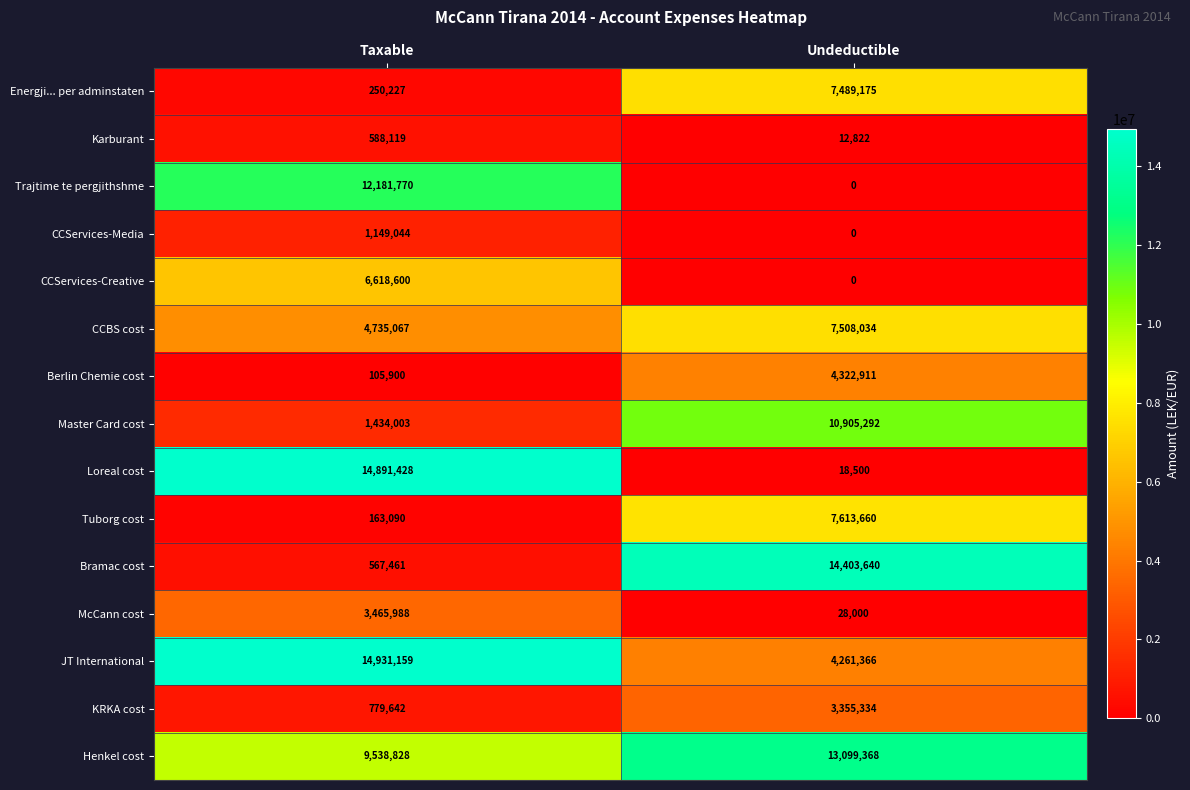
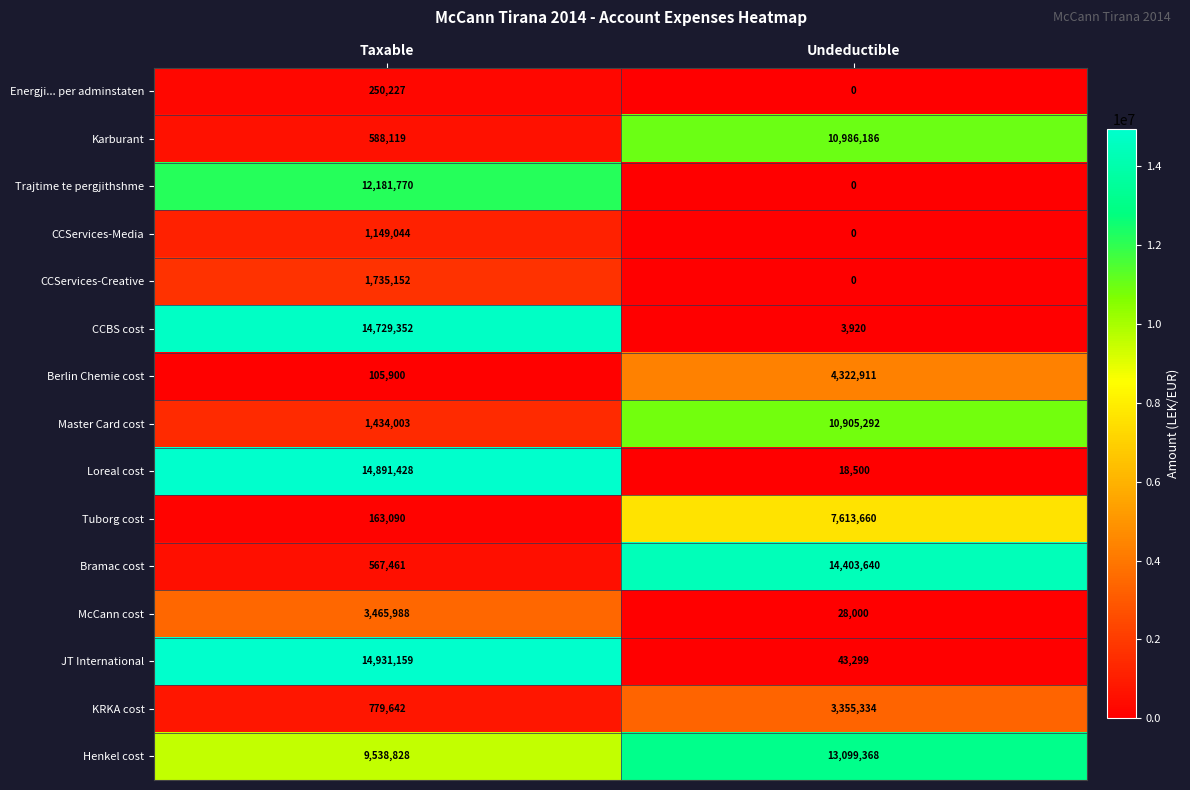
  {
    "Energji... per adminstaten": {
      "Taxable": "250,227",
-     "Undeductible": "7,489,175"
+     "Undeductible": "0"
    },
    "Karburant": {
      "Taxable": "588,119",
-     "Undeductible": "12,822"
+     "Undeductible": "10,986,186"
    },
    "Trajtime te pergjithshme": {
      "Taxable": "12,181,770",
      "Undeductible": "0"
    },
    "CCServices-Media": {
      "Taxable": "1,149,044",
      "Undeductible": "0"
    },
    "CCServices-Creative": {
-     "Taxable": "6,618,600",
+     "Taxable": "1,735,152",
      "Undeductible": "0"
    },
    "CCBS cost": {
-     "Taxable": "4,735,067",
-     "Undeductible": "7,508,034"
+     "Taxable": "14,729,352",
+     "Undeductible": "3,920"
    },
    "Berlin Chemie cost": {
      "Taxable": "105,900",
      "Undeductible": "4,322,911"
    },
    "Master Card cost": {
      "Taxable": "1,434,003",
      "Undeductible": "10,905,292"
    },
    "Loreal cost": {
      "Taxable": "14,891,428",
      "Undeductible": "18,500"
    },
    "Tuborg cost": {
      "Taxable": "163,090",
      "Undeductible": "7,613,660"
    },
    "Bramac cost": {
      "Taxable": "567,461",
      "Undeductible": "14,403,640"
    },
    "McCann cost": {
      "Taxable": "3,465,988",
      "Undeductible": "28,000"
    },
    "JT International": {
      "Taxable": "14,931,159",
-     "Undeductible": "4,261,366"
+     "Undeductible": "43,299"
    },
    "KRKA cost": {
      "Taxable": "779,642",
      "Undeductible": "3,355,334"
    },
    "Henkel cost": {
      "Taxable": "9,538,828",
      "Undeductible": "13,099,368"
    }
  }
